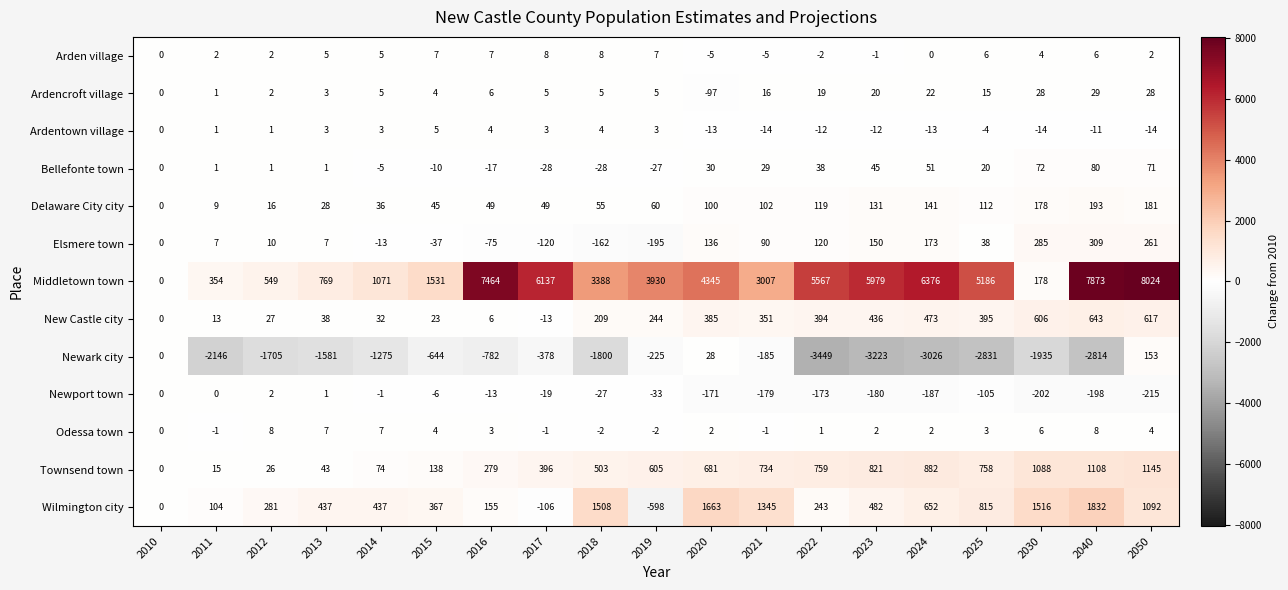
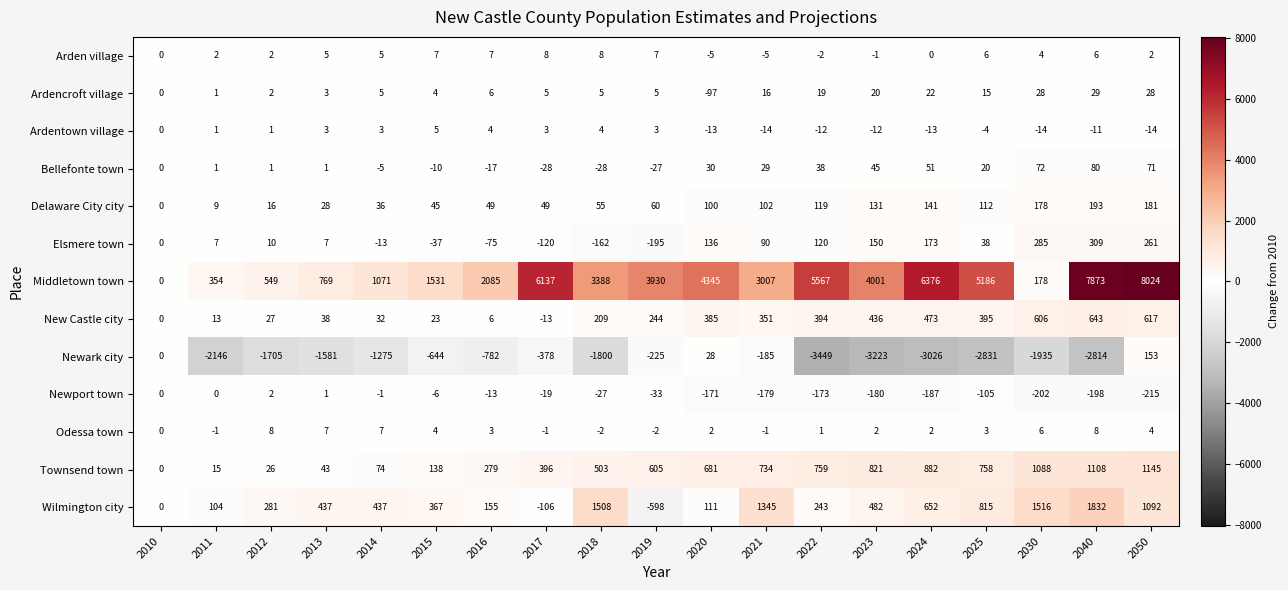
  {
    "Middletown town": {
      "2010": 0,
      "2011": 354,
      "2012": 549,
      "2013": 769,
      "2014": 1071,
      "2015": 1531,
-     "2016": 7464,
+     "2016": 2085,
      "2017": 6137,
      "2018": 3388,
      "2019": 3930,
      "2020": 4345,
      "2021": 3007,
      "2022": 5567,
-     "2023": 5979,
+     "2023": 4001,
      "2024": 6376,
      "2025": 5186,
      "2030": 178,
      "2040": 7873,
      "2050": 8024
    },
    "Wilmington city": {
      "2010": 0,
      "2011": 104,
      "2012": 281,
      "2013": 437,
      "2014": 437,
      "2015": 367,
      "2016": 155,
      "2017": -106,
      "2018": 1508,
      "2019": -598,
-     "2020": 1663,
+     "2020": 111,
      "2021": 1345,
      "2022": 243,
      "2023": 482,
      "2024": 652,
      "2025": 815,
      "2030": 1516,
      "2040": 1832,
      "2050": 1092
    }
  }
